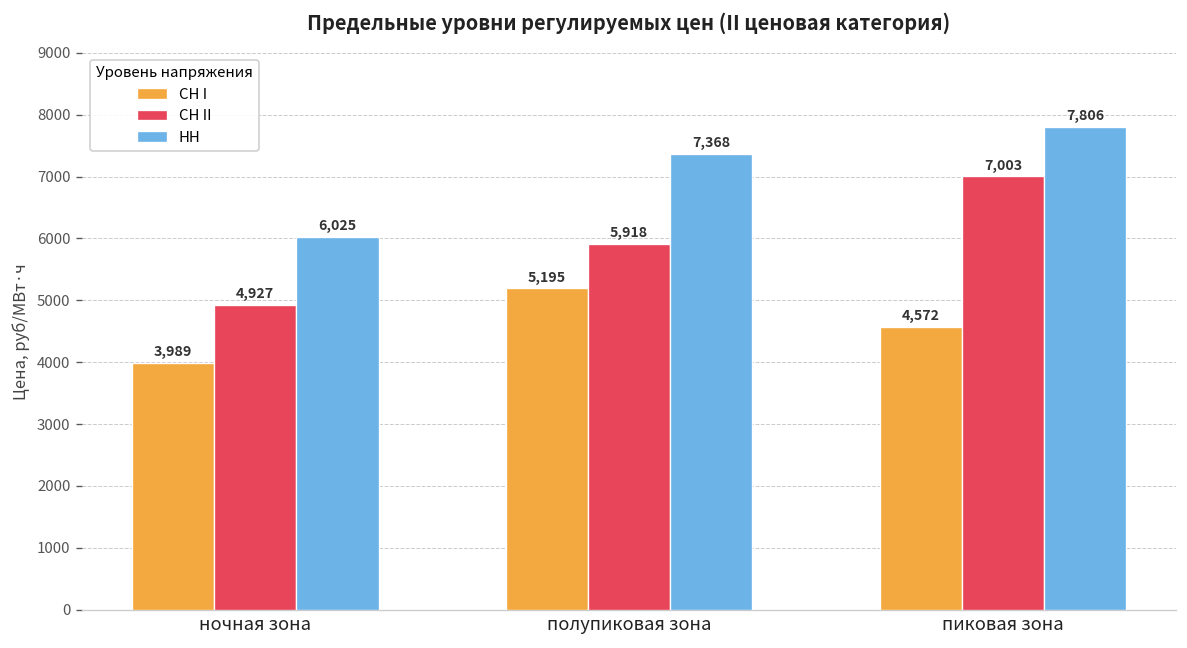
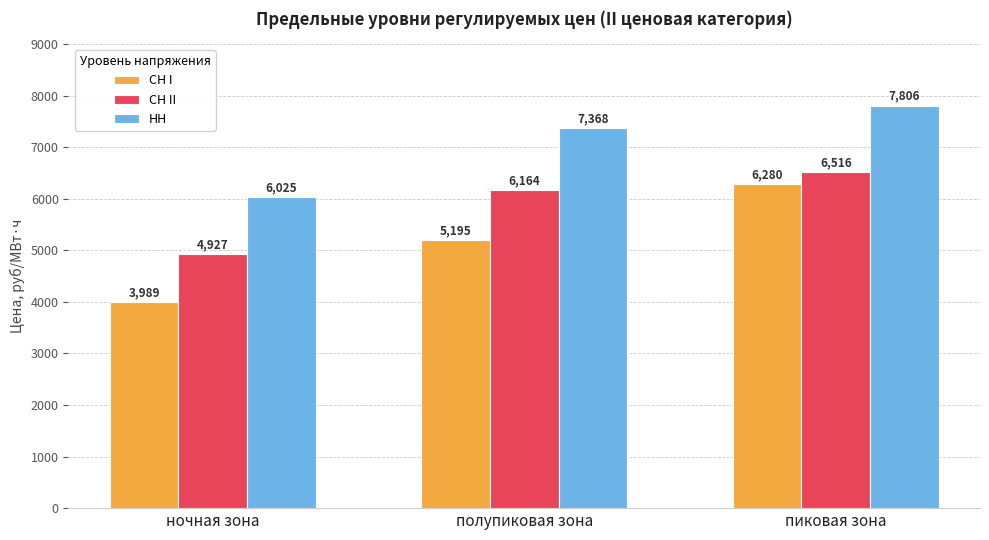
  {
    "СН I": {
      "ночная зона": "3,989",
      "полупиковая зона": "5,195",
-     "пиковая зона": "4,572"
+     "пиковая зона": "6,280"
    },
    "СН II": {
      "ночная зона": "4,927",
-     "полупиковая зона": "5,918",
-     "пиковая зона": "7,003"
+     "полупиковая зона": "6,164",
+     "пиковая зона": "6,516"
    },
    "НН": {
      "ночная зона": "6,025",
      "полупиковая зона": "7,368",
      "пиковая зона": "7,806"
    }
  }
